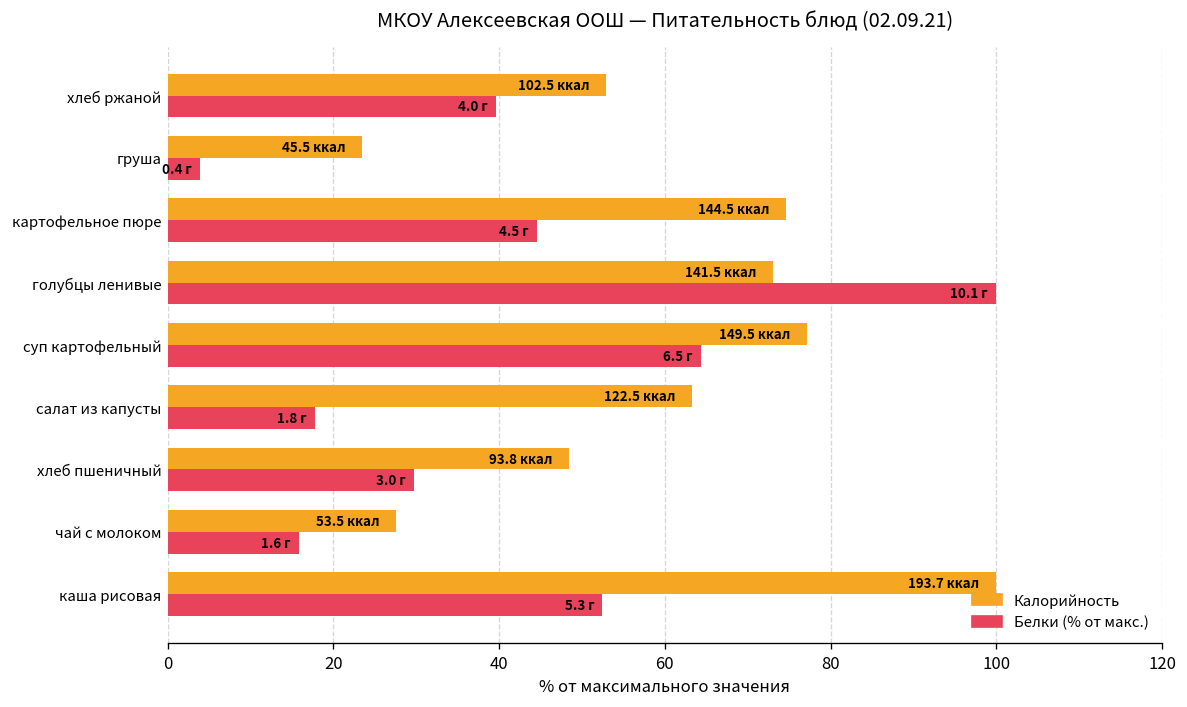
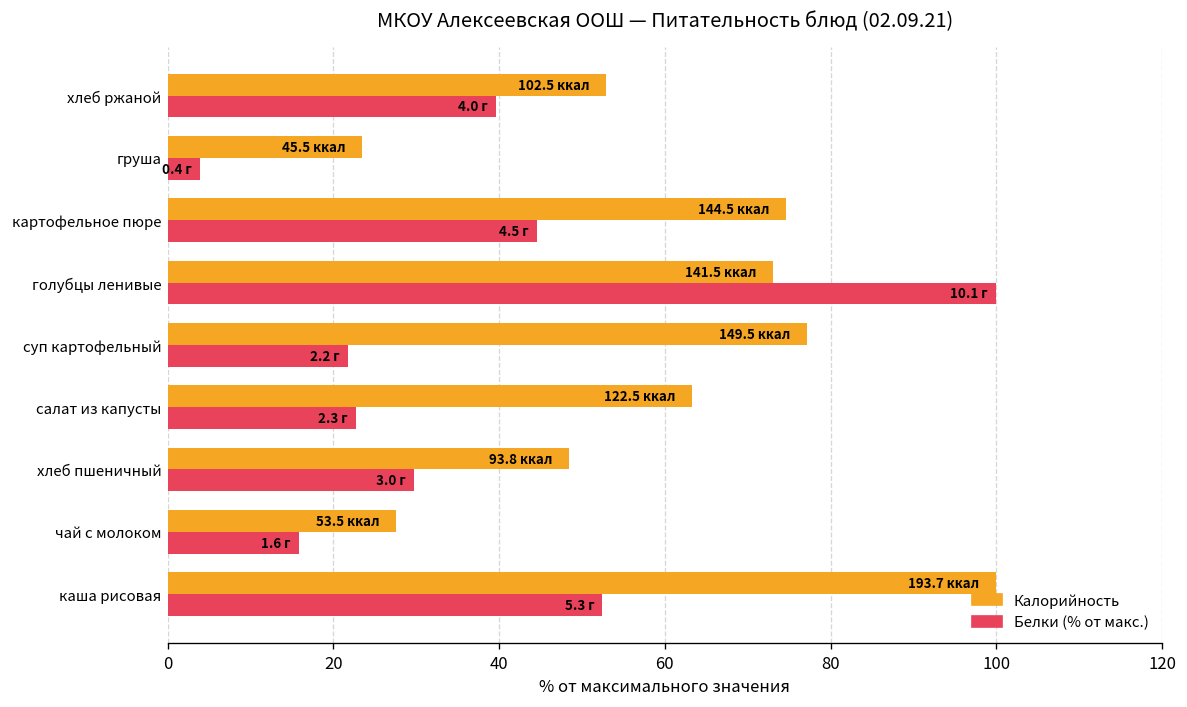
  {
    "Белки (% от макс.)": {
-     "суп картофельный": 6.5,
-     "салат из капусты": 1.8
+     "суп картофельный": 2.2,
+     "салат из капусты": 2.3
    }
  }
